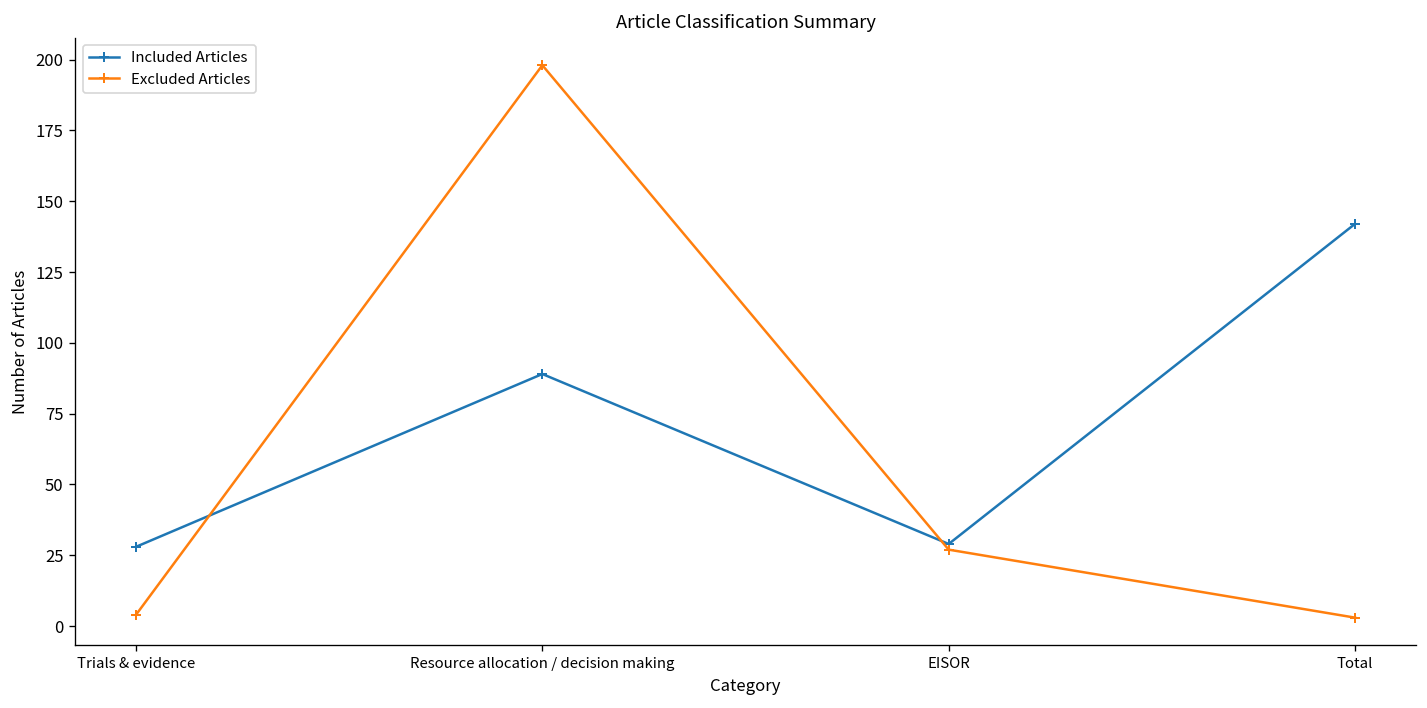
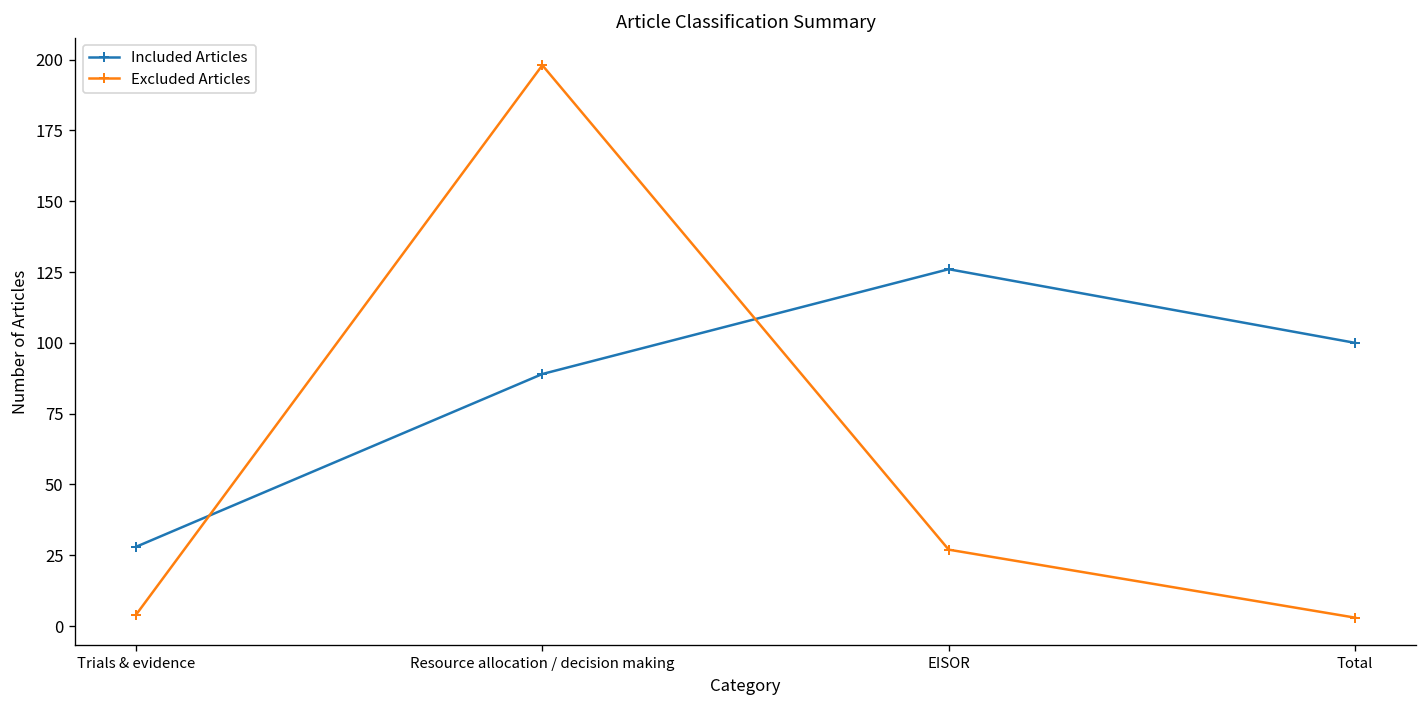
  {
    "Included Articles": {
      "Trials & evidence": 28,
      "Resource allocation / decision making": 89,
-     "EISOR": 29,
-     "Total": 142
+     "EISOR": 126,
+     "Total": 100
    },
    "Excluded Articles": {
      "Trials & evidence": 4,
      "Resource allocation / decision making": 198,
      "EISOR": 27,
      "Total": 3
    }
  }
